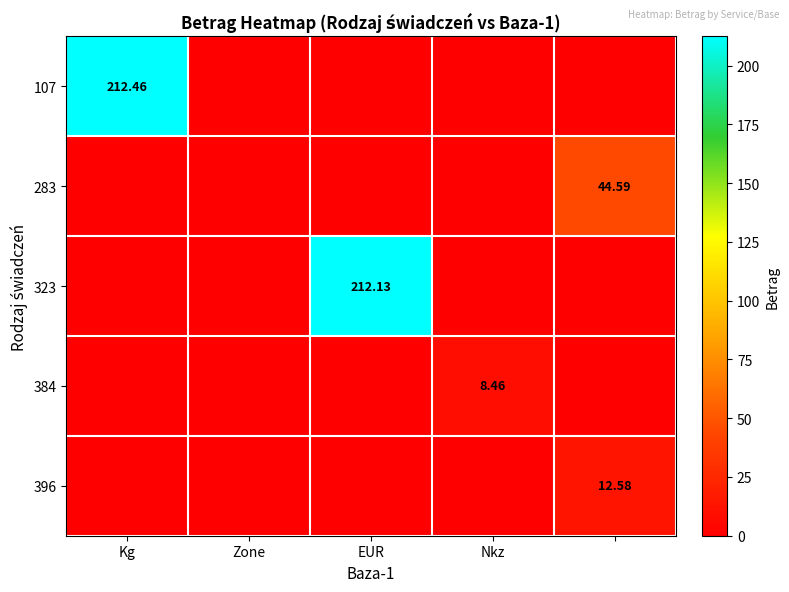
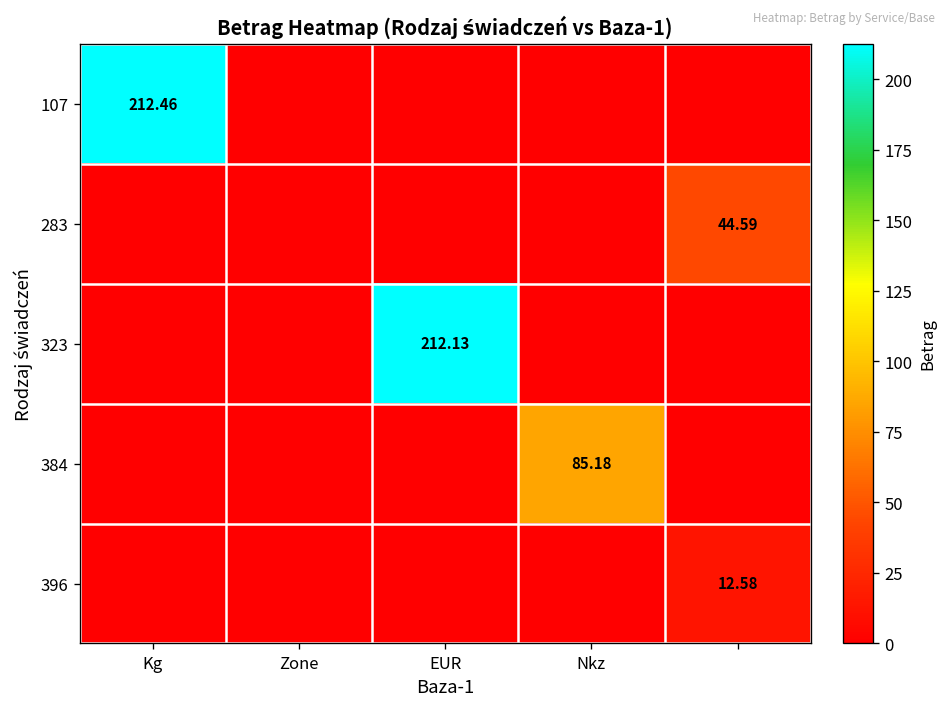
  {
    "107": {
      "Kg": 212.46
    },
    "323": {
      "EUR": 212.13
    },
    "384": {
-     "Nkz": 8.46
+     "Nkz": 85.18
    }
  }
